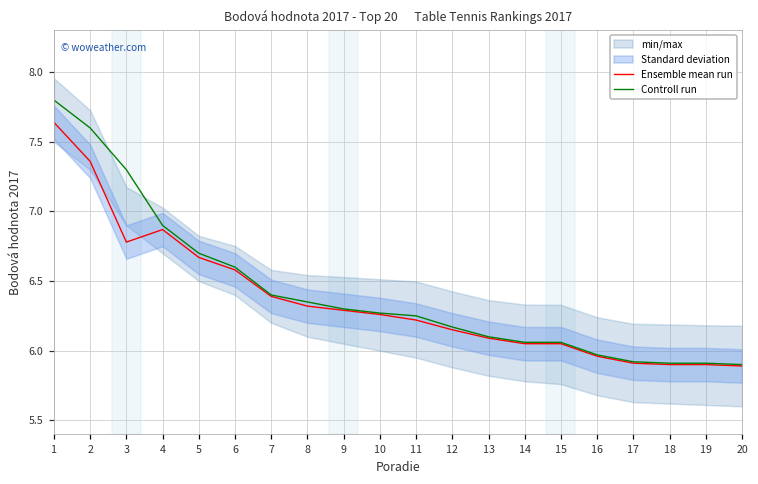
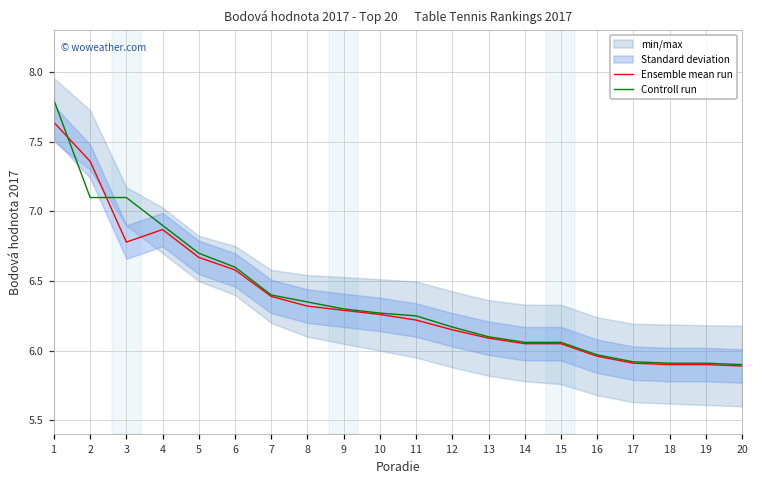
  {
    "Ensemble mean run": {
      "1": 7.64,
      "2": 7.36,
      "3": 6.78,
      "4": 6.87,
      "5": 6.67,
      "8": 6.32,
      "11": 6.22
    },
    "Controll run": {
      "1": 7.8,
-     "2": 7.6,
-     "3": 7.3,
+     "2": 7.1,
+     "3": 7.1,
      "4": 6.9,
      "5": 6.7,
      "8": 6.35,
      "11": 6.25
    }
  }
